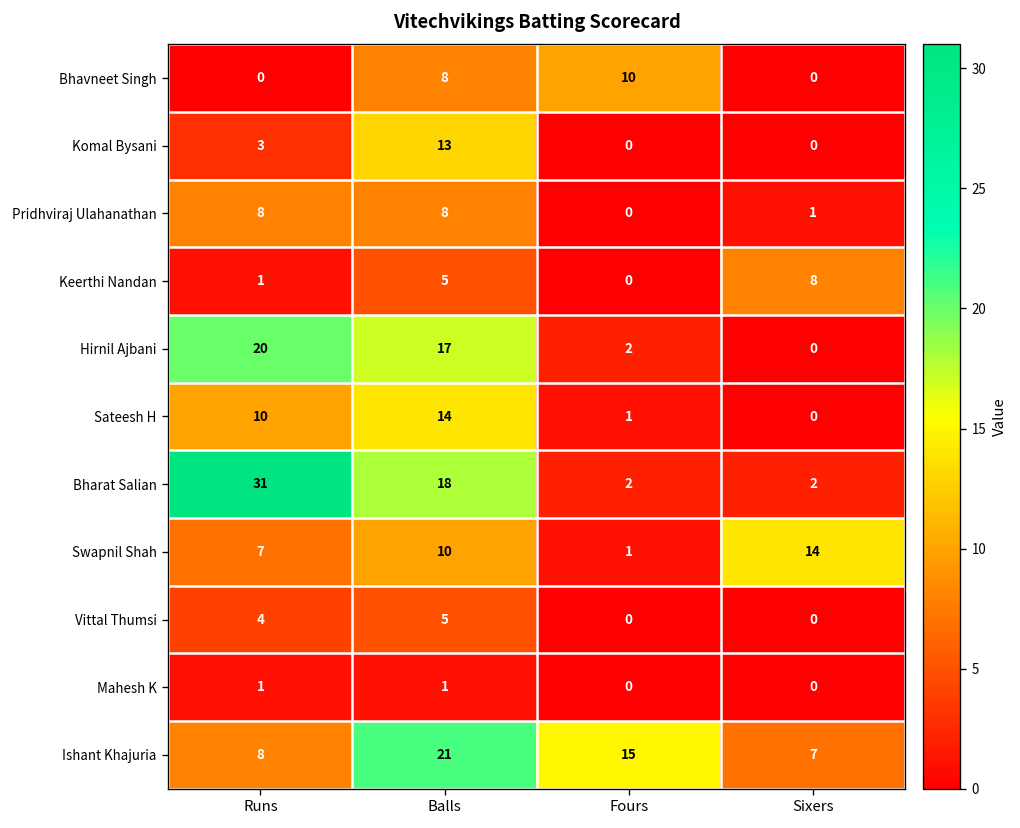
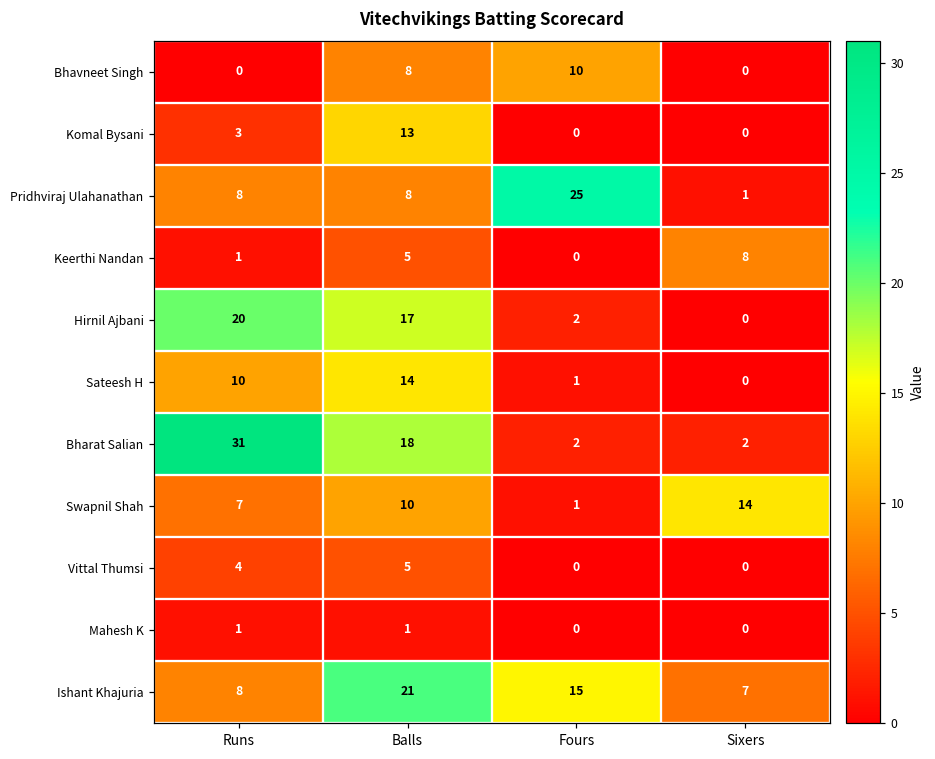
  {
    "Bhavneet Singh": {
      "Runs": 0,
      "Balls": 8,
      "Fours": 10,
      "Sixers": 0
    },
    "Komal Bysani": {
      "Runs": 3,
      "Balls": 13,
      "Fours": 0,
      "Sixers": 0
    },
    "Pridhviraj Ulahanathan": {
      "Runs": 8,
      "Balls": 8,
-     "Fours": 0,
+     "Fours": 25,
      "Sixers": 1
    },
    "Keerthi Nandan": {
      "Runs": 1,
      "Balls": 5,
      "Fours": 0,
      "Sixers": 8
    },
    "Hirnil Ajbani": {
      "Runs": 20,
      "Balls": 17,
      "Fours": 2,
      "Sixers": 0
    },
    "Sateesh H": {
      "Runs": 10,
      "Balls": 14,
      "Fours": 1,
      "Sixers": 0
    },
    "Bharat Salian": {
      "Runs": 31,
      "Balls": 18,
      "Fours": 2,
      "Sixers": 2
    },
    "Swapnil Shah": {
      "Runs": 7,
      "Balls": 10,
      "Fours": 1,
      "Sixers": 14
    },
    "Vittal Thumsi": {
      "Runs": 4,
      "Balls": 5,
      "Fours": 0,
      "Sixers": 0
    },
    "Mahesh K": {
      "Runs": 1,
      "Balls": 1,
      "Fours": 0,
      "Sixers": 0
    },
    "Ishant Khajuria": {
      "Runs": 8,
      "Balls": 21,
      "Fours": 15,
      "Sixers": 7
    }
  }
